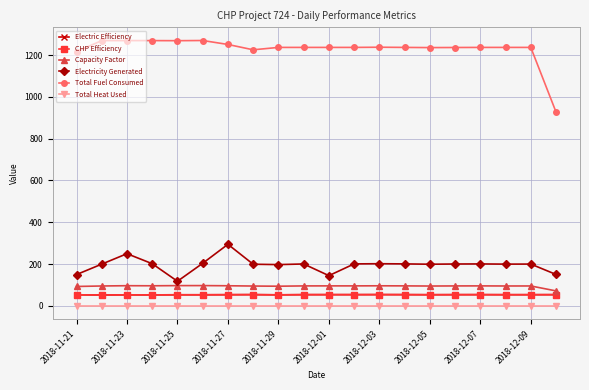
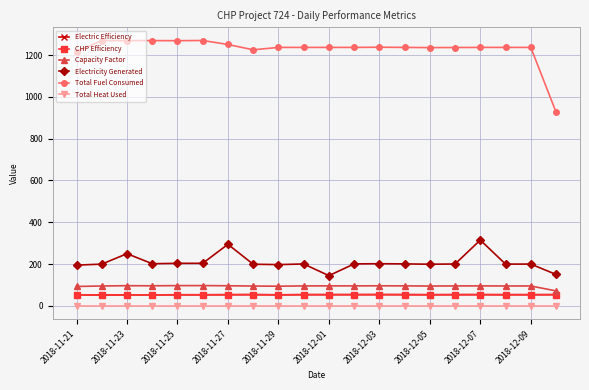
  {
    "Electricity Generated": {
-     "2018-11-21": 150,
+     "2018-11-21": 190,
      "2018-11-23": 250,
-     "2018-11-25": 120,
+     "2018-11-25": 200,
      "2018-11-27": 290,
      "2018-11-29": 200,
      "2018-12-01": 140,
      "2018-12-03": 200,
      "2018-12-05": 200,
-     "2018-12-07": 200,
+     "2018-12-07": 310,
      "2018-12-09": 200
    },
    "Total Heat Used": {
      "2018-11-21": 0,
      "2018-11-23": 0,
      "2018-11-25": 0,
      "2018-11-27": 0,
      "2018-11-29": 0,
      "2018-12-01": 0,
      "2018-12-03": 0,
      "2018-12-05": 0,
      "2018-12-07": 0,
      "2018-12-09": 0
    }
  }
